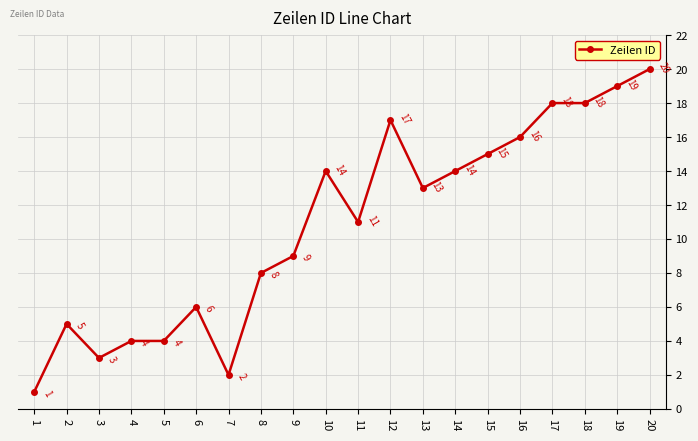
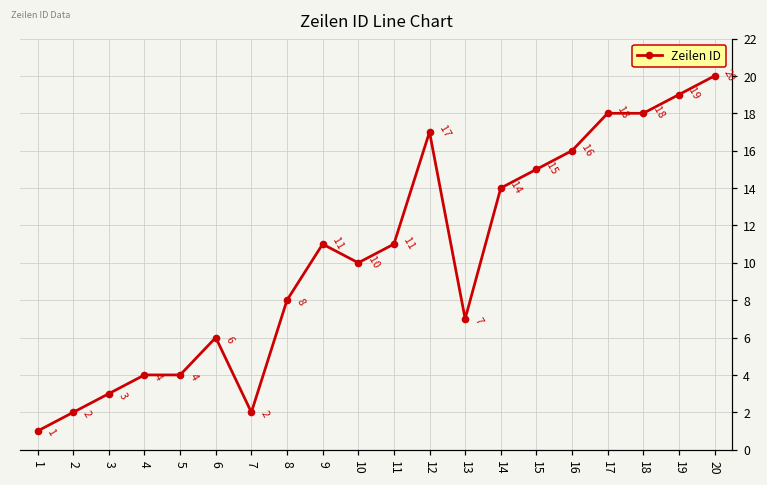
  {
    "1": 1,
-   "2": 5,
+   "2": 2,
    "3": 3,
    "4": 4,
    "5": 4,
    "6": 6,
    "7": 2,
    "8": 8,
-   "9": 9,
-   "10": 14,
+   "9": 11,
+   "10": 10,
    "11": 11,
    "12": 17,
-   "13": 13,
+   "13": 7,
    "14": 14,
    "15": 15,
    "16": 16,
    "17": 18,
    "18": 18,
    "19": 19,
    "20": 20
  }
